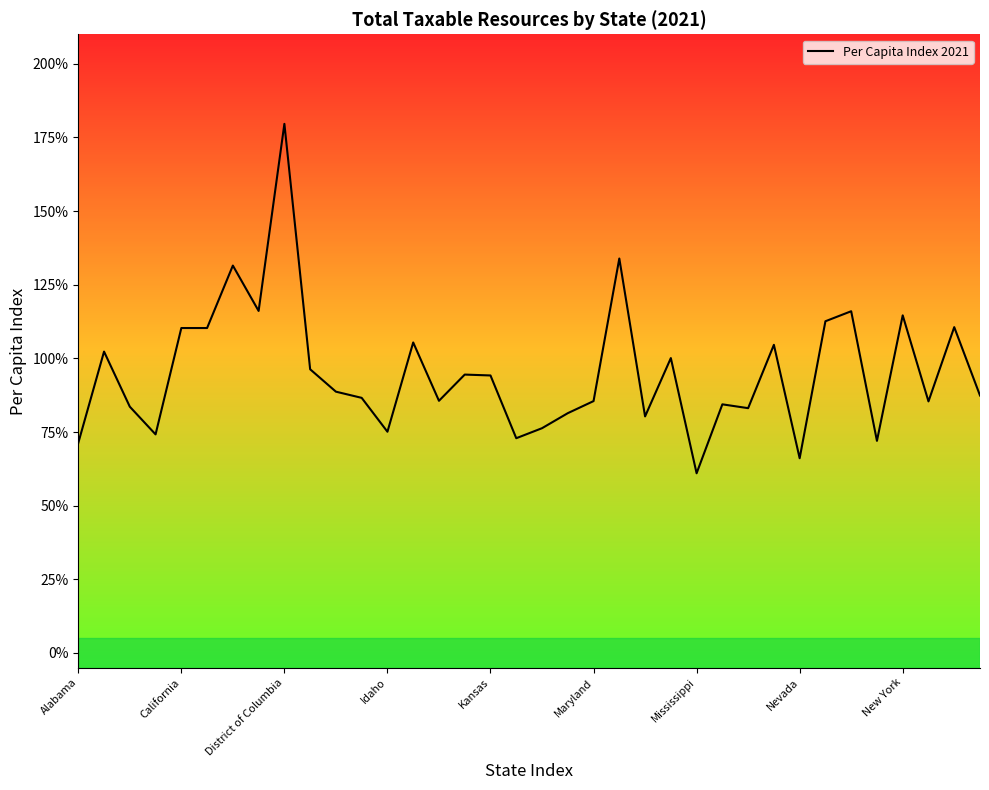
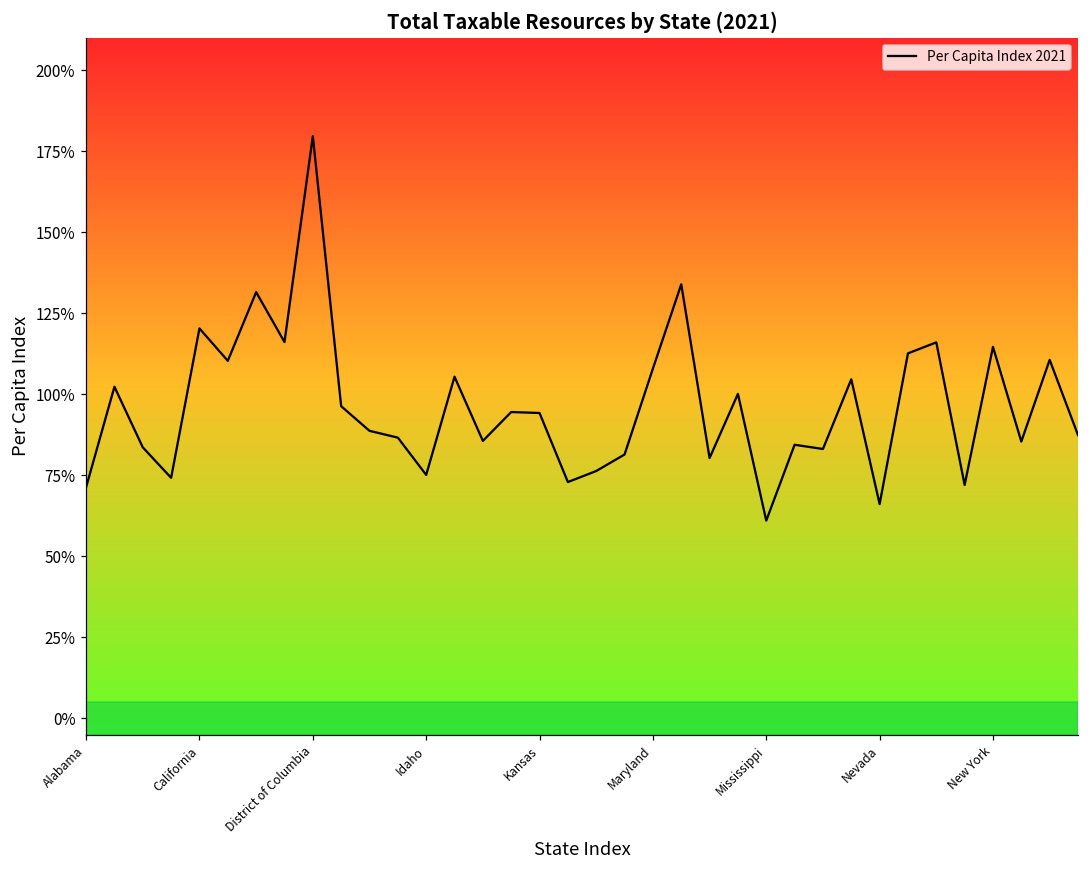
  {
    "Alabama": "71%",
-   "California": "110%",
+   "California": "120%",
    "District of Columbia": "180%",
    "Idaho": "75%",
    "Kansas": "94%",
-   "Maryland": "86%",
+   "Maryland": "108%",
    "Mississippi": "61%",
    "Nevada": "66%",
    "New York": "115%"
  }
